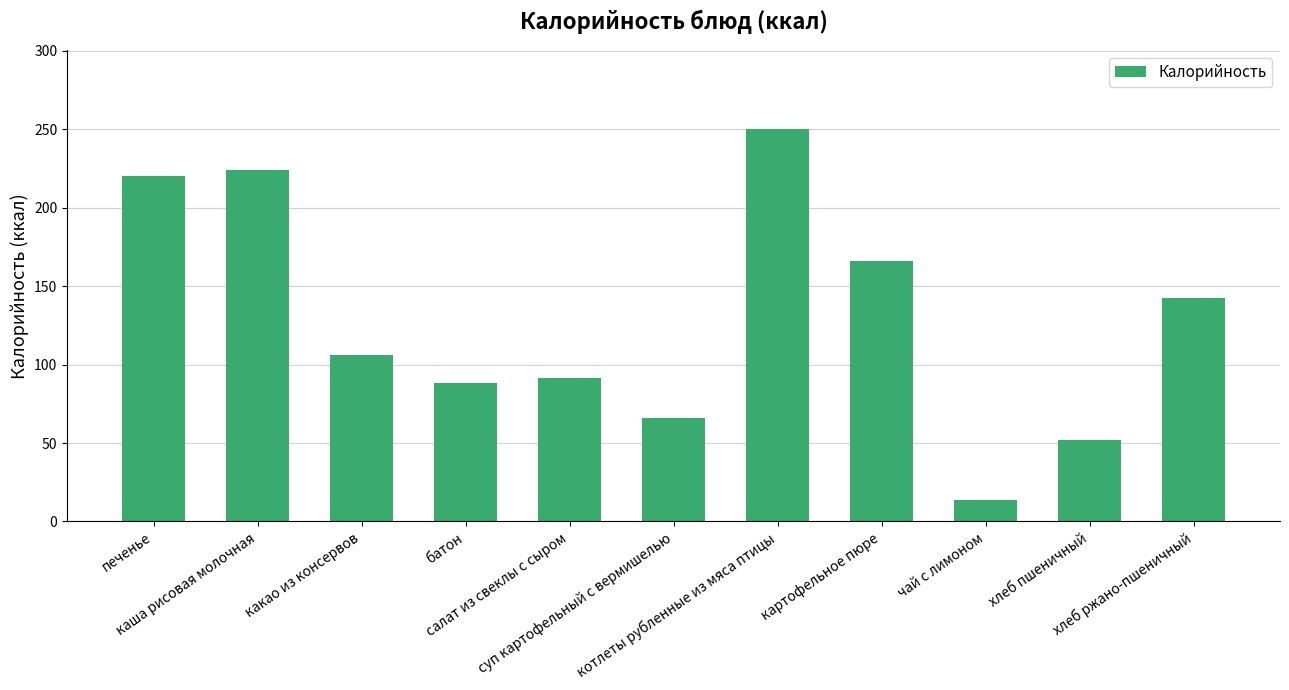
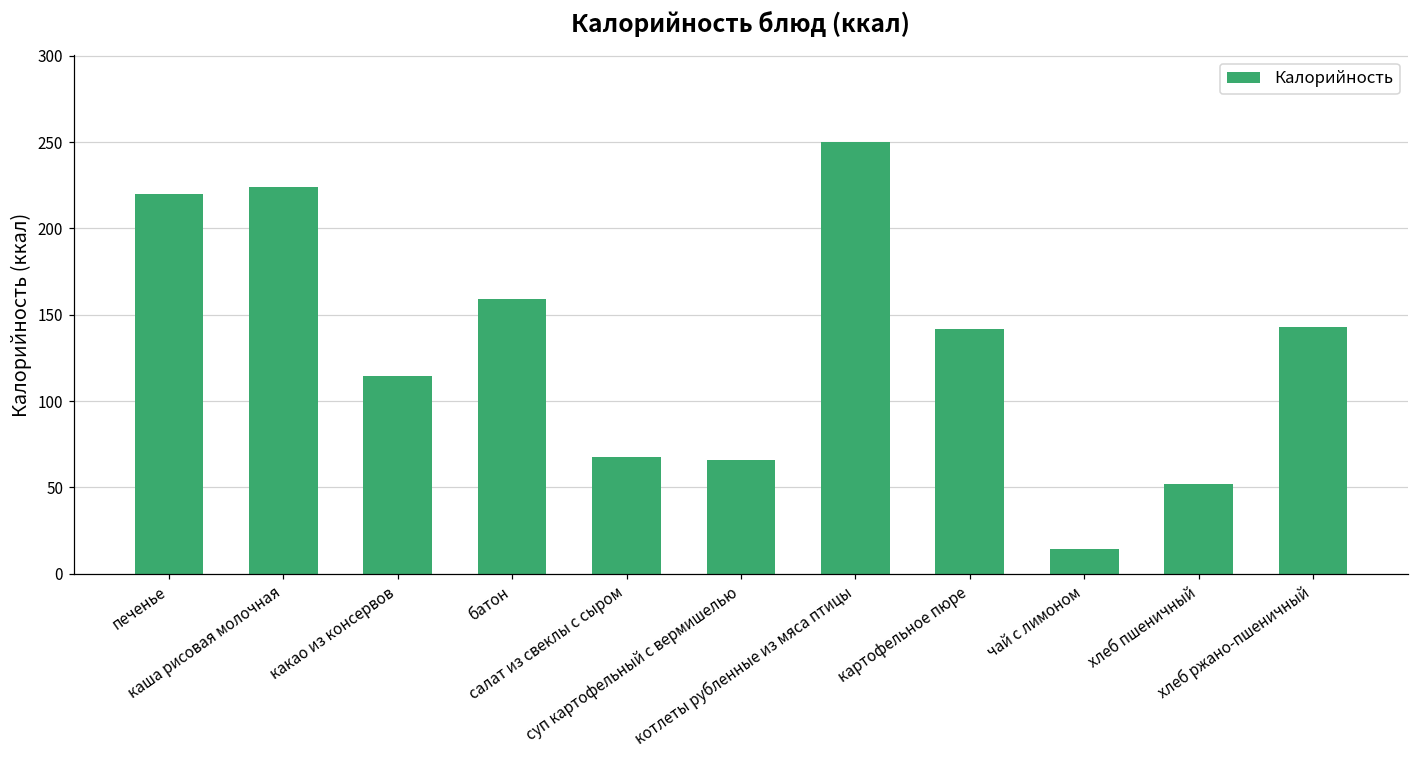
  {
    "печенье": 220,
    "каша рисовая молочная": 224,
-   "какао из консервов": 106,
-   "батон": 88,
-   "салат из свеклы с сыром": 91,
+   "какао из консервов": 115,
+   "батон": 159,
+   "салат из свеклы с сыром": 68,
    "суп картофельный с вермишелью": 66,
    "котлеты рубленные из мяса птицы": 250,
-   "картофельное пюре": 166,
+   "картофельное пюре": 142,
    "чай с лимоном": 14,
    "хлеб пшеничный": 52,
    "хлеб ржано-пшеничный": 143
  }
